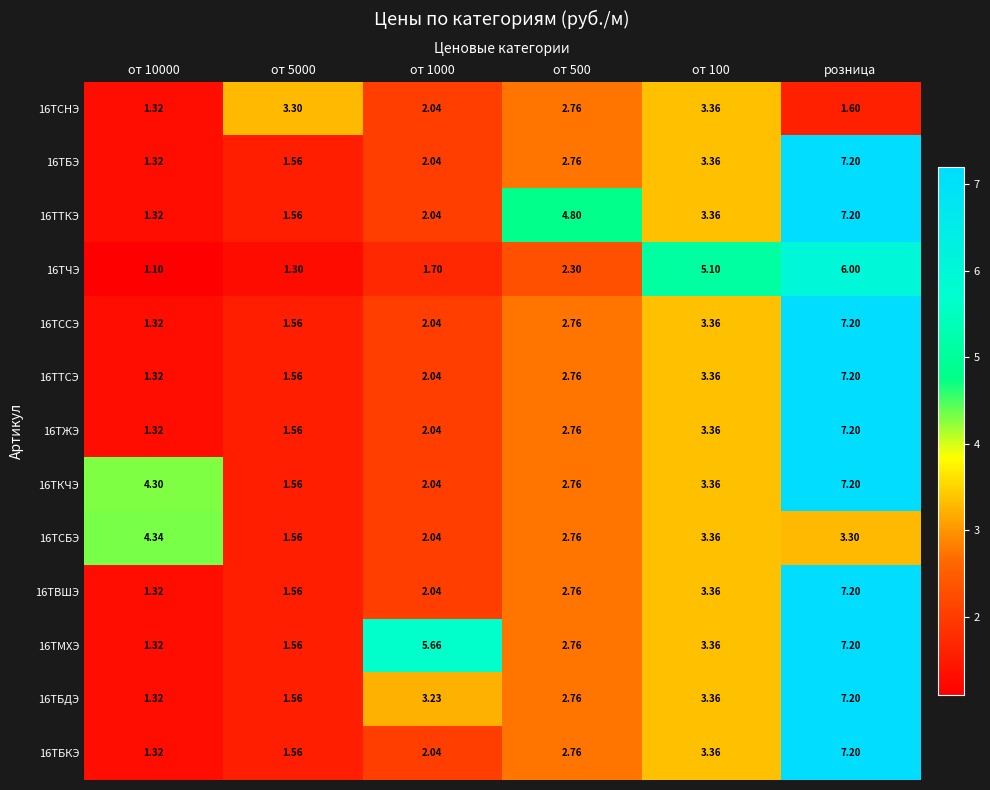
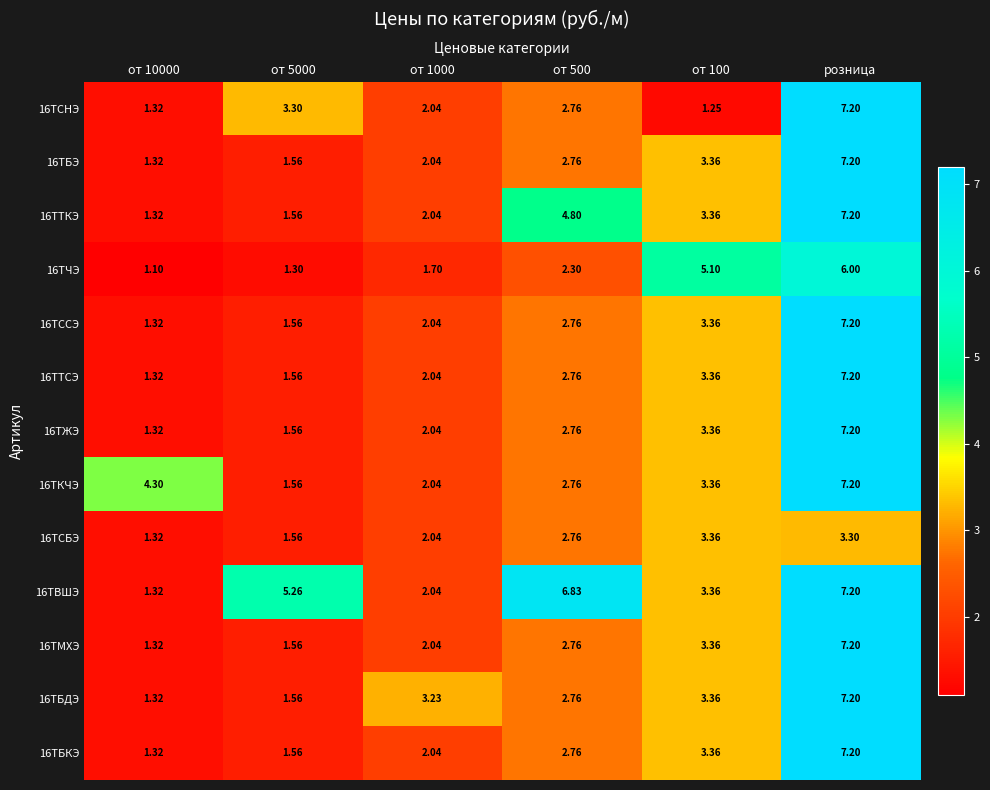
  {
    "16ТСНЭ": {
      "от 10000": 1.32,
      "от 5000": 3.30,
      "от 1000": 2.04,
      "от 500": 2.76,
-     "от 100": 3.36,
-     "розница": 1.60
+     "от 100": 1.25,
+     "розница": 7.20
    },
    "16ТБЭ": {
      "от 10000": 1.32,
      "от 5000": 1.56,
      "от 1000": 2.04,
      "от 500": 2.76,
      "от 100": 3.36,
      "розница": 7.20
    },
    "16ТТКЭ": {
      "от 10000": 1.32,
      "от 5000": 1.56,
      "от 1000": 2.04,
      "от 500": 4.80,
      "от 100": 3.36,
      "розница": 7.20
    },
    "16ТЧЭ": {
      "от 10000": 1.10,
      "от 5000": 1.30,
      "от 1000": 1.70,
      "от 500": 2.30,
      "от 100": 5.10,
      "розница": 6.00
    },
    "16ТССЭ": {
      "от 10000": 1.32,
      "от 5000": 1.56,
      "от 1000": 2.04,
      "от 500": 2.76,
      "от 100": 3.36,
      "розница": 7.20
    },
    "16ТТСЭ": {
      "от 10000": 1.32,
      "от 5000": 1.56,
      "от 1000": 2.04,
      "от 500": 2.76,
      "от 100": 3.36,
      "розница": 7.20
    },
    "16ТЖЭ": {
      "от 10000": 1.32,
      "от 5000": 1.56,
      "от 1000": 2.04,
      "от 500": 2.76,
      "от 100": 3.36,
      "розница": 7.20
    },
    "16ТКЧЭ": {
      "от 10000": 4.30,
      "от 5000": 1.56,
      "от 1000": 2.04,
      "от 500": 2.76,
      "от 100": 3.36,
      "розница": 7.20
    },
    "16ТСБЭ": {
-     "от 10000": 4.34,
+     "от 10000": 1.32,
      "от 5000": 1.56,
      "от 1000": 2.04,
      "от 500": 2.76,
      "от 100": 3.36,
      "розница": 3.30
    },
    "16ТВШЭ": {
      "от 10000": 1.32,
-     "от 5000": 1.56,
+     "от 5000": 5.26,
      "от 1000": 2.04,
-     "от 500": 2.76,
+     "от 500": 6.83,
      "от 100": 3.36,
      "розница": 7.20
    },
    "16ТМХЭ": {
      "от 10000": 1.32,
      "от 5000": 1.56,
-     "от 1000": 5.66,
+     "от 1000": 2.04,
      "от 500": 2.76,
      "от 100": 3.36,
      "розница": 7.20
    },
    "16ТБДЭ": {
      "от 10000": 1.32,
      "от 5000": 1.56,
      "от 1000": 3.23,
      "от 500": 2.76,
      "от 100": 3.36,
      "розница": 7.20
    },
    "16ТБКЭ": {
      "от 10000": 1.32,
      "от 5000": 1.56,
      "от 1000": 2.04,
      "от 500": 2.76,
      "от 100": 3.36,
      "розница": 7.20
    }
  }
